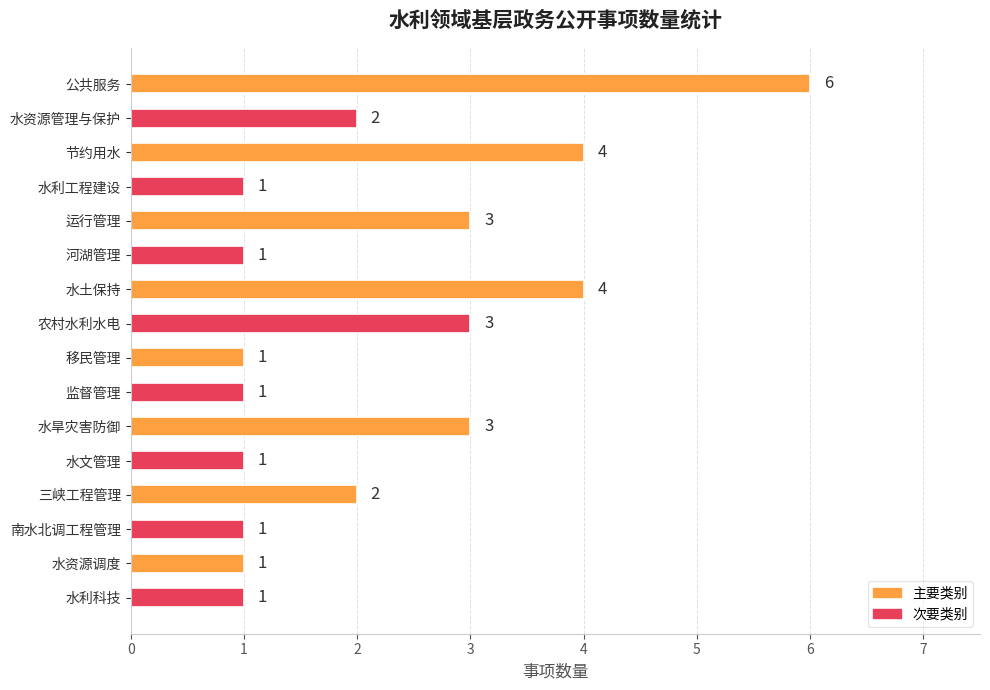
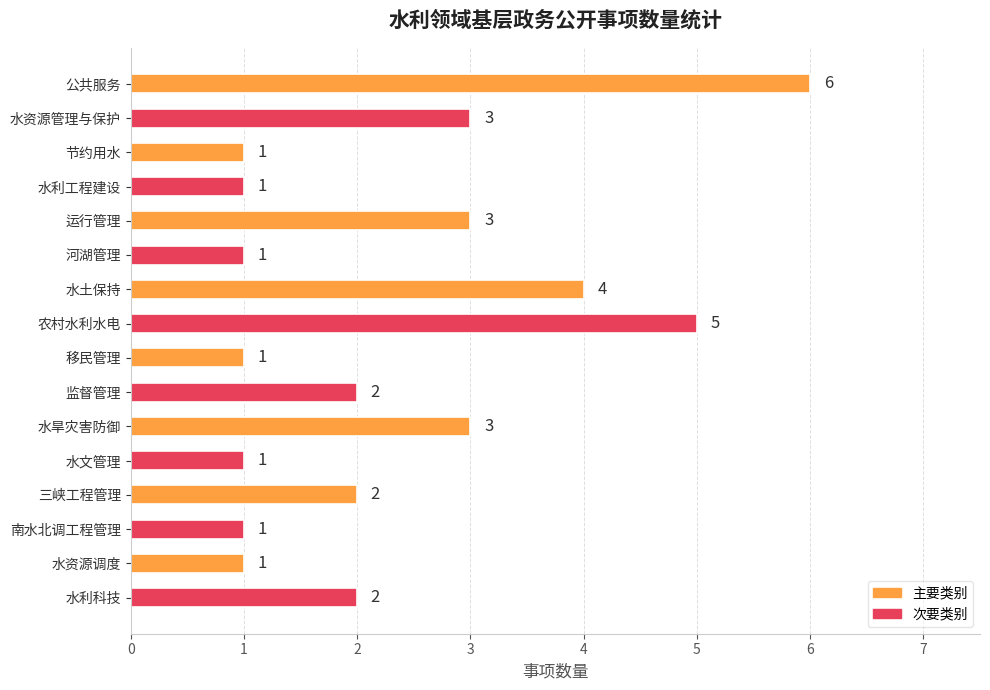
  {
    "公共服务": 6,
-   "水资源管理与保护": 2,
-   "节约用水": 4,
+   "水资源管理与保护": 3,
+   "节约用水": 1,
    "水利工程建设": 1,
    "运行管理": 3,
    "河湖管理": 1,
    "水土保持": 4,
-   "农村水利水电": 3,
+   "农村水利水电": 5,
    "移民管理": 1,
-   "监督管理": 1,
+   "监督管理": 2,
    "水旱灾害防御": 3,
    "水文管理": 1,
    "三峡工程管理": 2,
    "南水北调工程管理": 1,
    "水资源调度": 1,
-   "水利科技": 1
+   "水利科技": 2
  }
